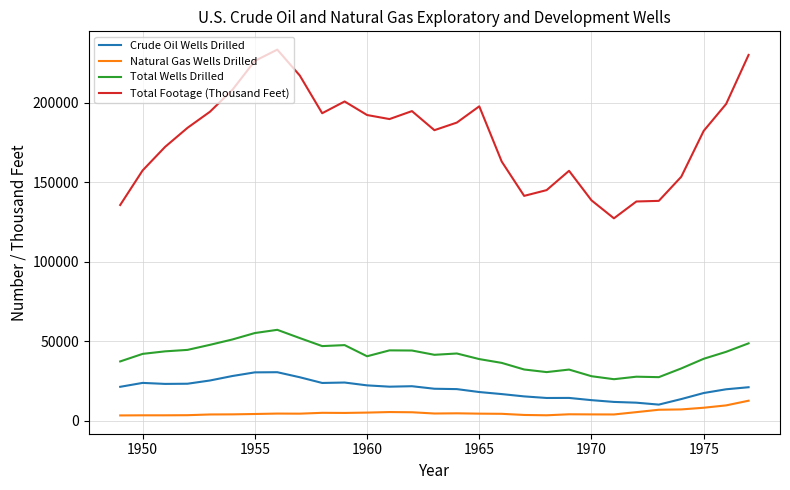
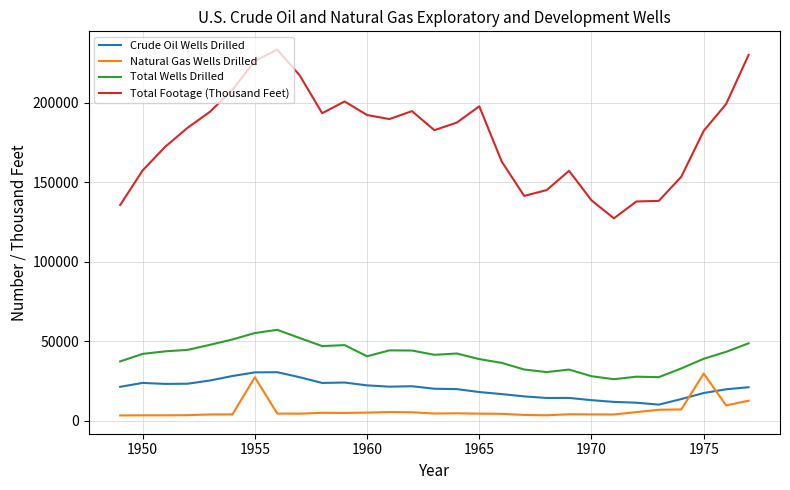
  {
    "Crude Oil Wells Drilled": {
      "1950": 24000,
      "1955": 30000,
      "1960": 22000,
      "1965": 18000,
      "1970": 13000,
      "1975": 17000
    },
    "Natural Gas Wells Drilled": {
      "1950": 3000,
-     "1955": 4000,
+     "1955": 27000,
      "1960": 5000,
      "1965": 4000,
      "1970": 4000,
-     "1975": 8000
+     "1975": 30000
    },
    "Total Wells Drilled": {
      "1950": 42000,
      "1955": 55000,
      "1960": 41000,
      "1965": 39000,
      "1970": 28000,
      "1975": 39000
    },
    "Total Footage (Thousand Feet)": {
      "1950": 157000,
      "1960": 192000,
      "1965": 198000,
      "1970": 139000,
      "1975": 182000
    }
  }
